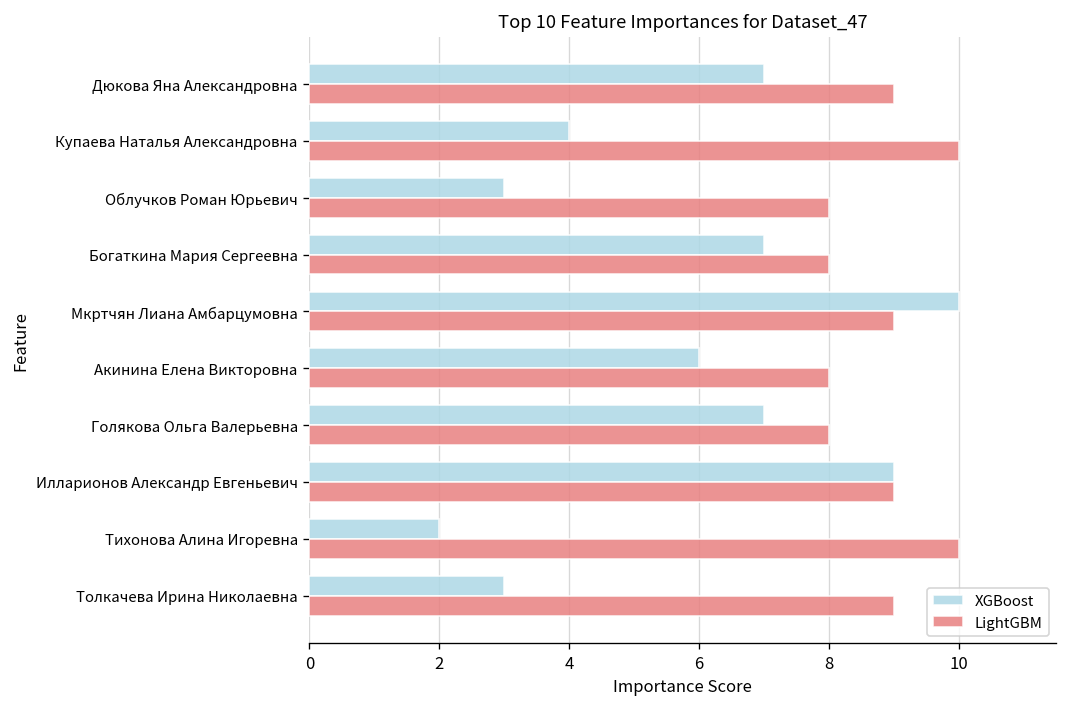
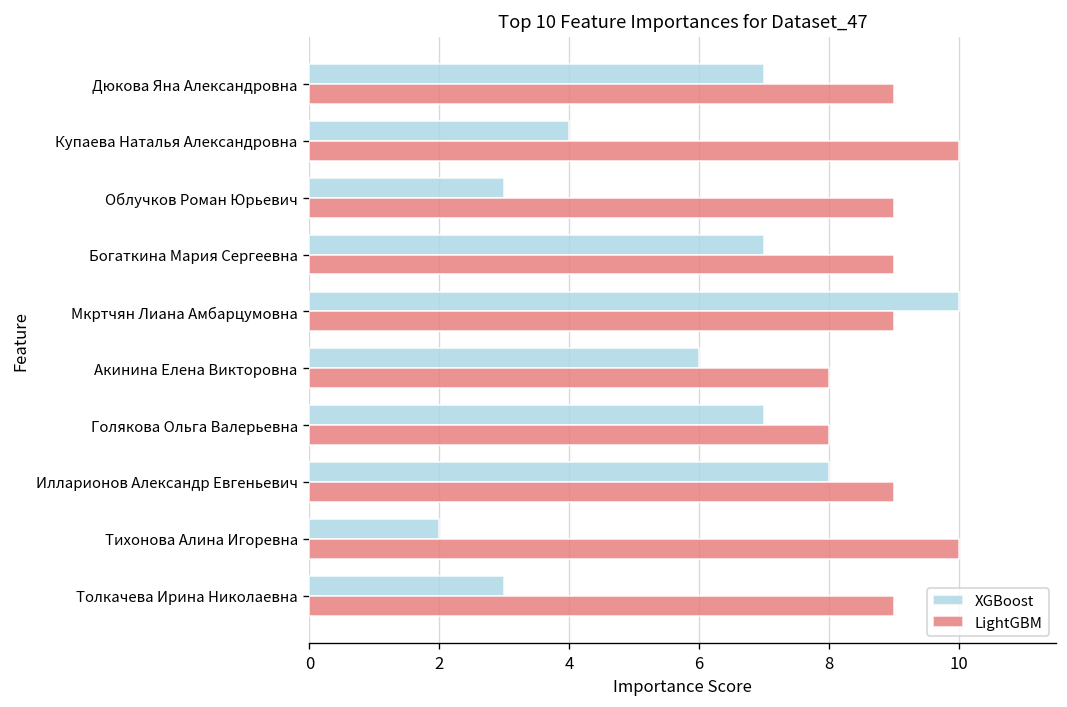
  {
    "XGBoost": {
      "Дюкова Яна Александровна": 7,
      "Купаева Наталья Александровна": 4,
      "Облучков Роман Юрьевич": 3,
      "Богаткина Мария Сергеевна": 7,
      "Мкртчян Лиана Амбарцумовна": 10,
      "Акинина Елена Викторовна": 6,
      "Голякова Ольга Валерьевна": 7,
-     "Илларионов Александр Евгеньевич": 9,
+     "Илларионов Александр Евгеньевич": 8,
      "Тихонова Алина Игоревна": 2,
      "Толкачева Ирина Николаевна": 3
    },
    "LightGBM": {
      "Дюкова Яна Александровна": 9,
      "Купаева Наталья Александровна": 10,
-     "Облучков Роман Юрьевич": 8,
-     "Богаткина Мария Сергеевна": 8,
+     "Облучков Роман Юрьевич": 9,
+     "Богаткина Мария Сергеевна": 9,
      "Мкртчян Лиана Амбарцумовна": 9,
      "Акинина Елена Викторовна": 8,
      "Голякова Ольга Валерьевна": 8,
      "Илларионов Александр Евгеньевич": 9,
      "Тихонова Алина Игоревна": 10,
      "Толкачева Ирина Николаевна": 9
    }
  }
